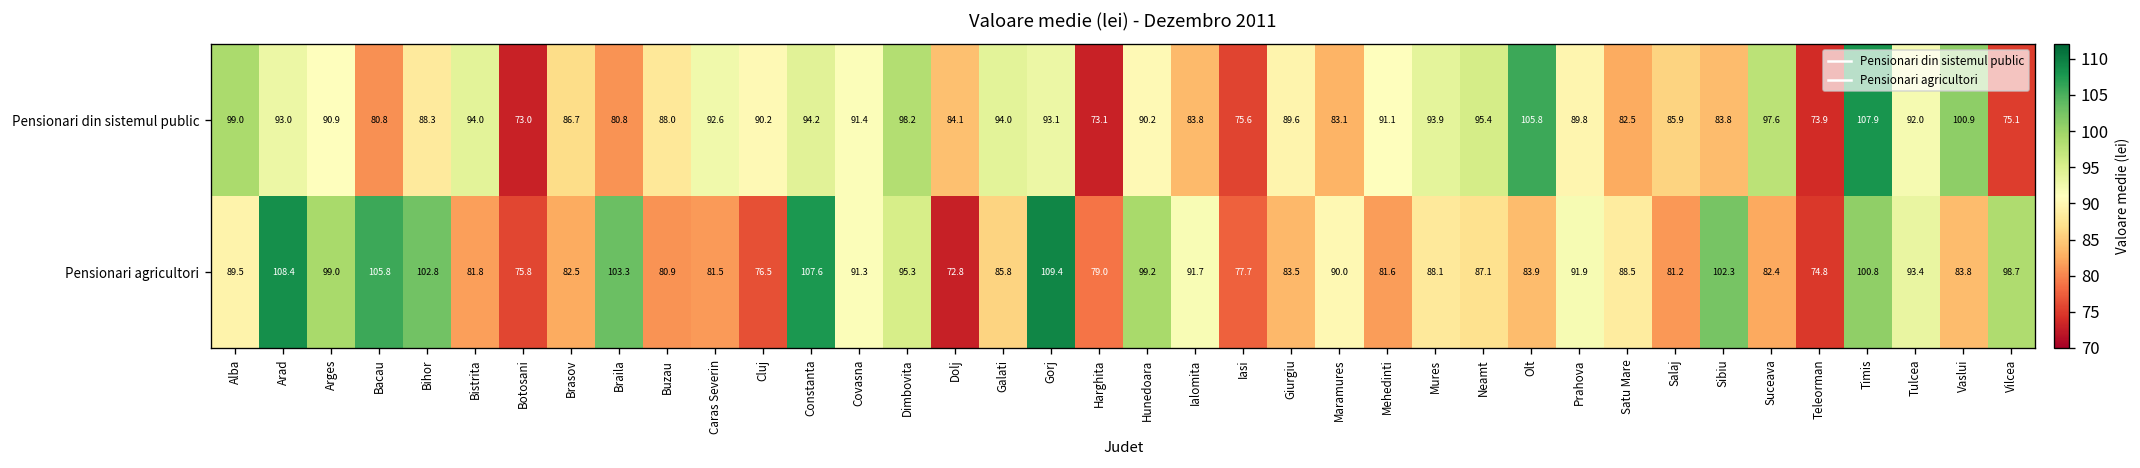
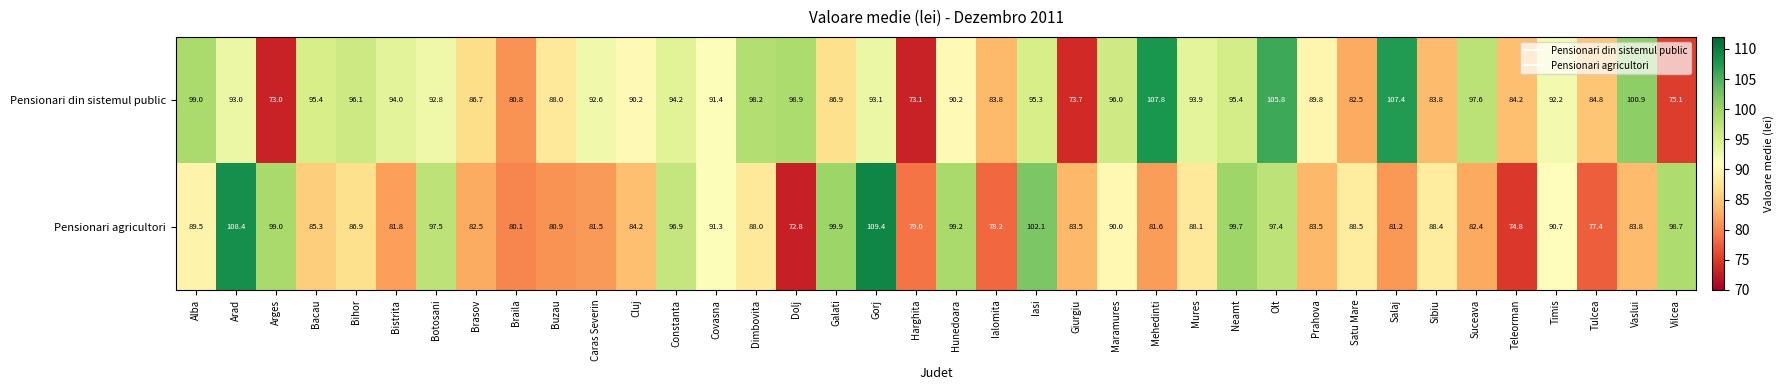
  {
    "Pensionari din sistemul public": {
      "Alba": 99.0,
      "Arad": 93.0,
-     "Arges": 90.9,
-     "Bacau": 80.8,
-     "Bihor": 88.3,
+     "Arges": 73.0,
+     "Bacau": 95.4,
+     "Bihor": 96.1,
      "Bistrita": 94.0,
-     "Botosani": 73.0,
+     "Botosani": 92.8,
      "Brasov": 86.7,
      "Braila": 80.8,
      "Buzau": 88.0,
      "Caras Severin": 92.6,
      "Cluj": 90.2,
      "Constanta": 94.2,
      "Covasna": 91.4,
      "Dimbovita": 98.2,
-     "Dolj": 84.1,
-     "Galati": 94.0,
+     "Dolj": 98.9,
+     "Galati": 86.9,
      "Gorj": 93.1,
      "Harghita": 73.1,
      "Hunedoara": 90.2,
      "Ialomita": 83.8,
-     "Iasi": 75.6,
-     "Giurgiu": 89.6,
-     "Maramures": 83.1,
-     "Mehedinti": 91.1,
+     "Iasi": 95.3,
+     "Giurgiu": 73.7,
+     "Maramures": 96.0,
+     "Mehedinti": 107.8,
      "Mures": 93.9,
      "Neamt": 95.4,
      "Olt": 105.8,
      "Prahova": 89.8,
      "Satu Mare": 82.5,
-     "Salaj": 85.9,
+     "Salaj": 107.4,
      "Sibiu": 83.8,
      "Suceava": 97.6,
-     "Teleorman": 73.9,
-     "Timis": 107.9,
-     "Tulcea": 92.0,
+     "Teleorman": 84.2,
+     "Timis": 92.2,
+     "Tulcea": 84.8,
      "Vaslui": 100.9,
      "Vilcea": 75.1
    },
    "Pensionari agricultori": {
      "Alba": 89.5,
      "Arad": 108.4,
      "Arges": 99.0,
-     "Bacau": 105.8,
-     "Bihor": 102.8,
+     "Bacau": 85.3,
+     "Bihor": 86.9,
      "Bistrita": 81.8,
-     "Botosani": 75.8,
+     "Botosani": 97.5,
      "Brasov": 82.5,
-     "Braila": 103.3,
+     "Braila": 80.1,
      "Buzau": 80.9,
      "Caras Severin": 81.5,
-     "Cluj": 76.5,
-     "Constanta": 107.6,
+     "Cluj": 84.2,
+     "Constanta": 96.9,
      "Covasna": 91.3,
-     "Dimbovita": 95.3,
+     "Dimbovita": 88.0,
      "Dolj": 72.8,
-     "Galati": 85.8,
+     "Galati": 99.9,
      "Gorj": 109.4,
      "Harghita": 79.0,
      "Hunedoara": 99.2,
-     "Ialomita": 91.7,
-     "Iasi": 77.7,
+     "Ialomita": 78.2,
+     "Iasi": 102.1,
      "Giurgiu": 83.5,
      "Maramures": 90.0,
      "Mehedinti": 81.6,
      "Mures": 88.1,
-     "Neamt": 87.1,
-     "Olt": 83.9,
-     "Prahova": 91.9,
+     "Neamt": 99.7,
+     "Olt": 97.4,
+     "Prahova": 83.5,
      "Satu Mare": 88.5,
      "Salaj": 81.2,
-     "Sibiu": 102.3,
+     "Sibiu": 88.4,
      "Suceava": 82.4,
      "Teleorman": 74.8,
-     "Timis": 100.8,
-     "Tulcea": 93.4,
+     "Timis": 90.7,
+     "Tulcea": 77.4,
      "Vaslui": 83.8,
      "Vilcea": 98.7
    }
  }
